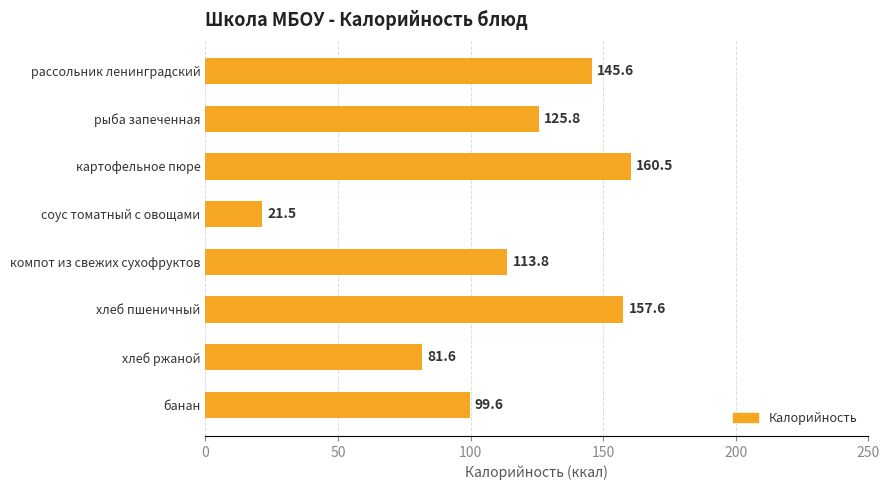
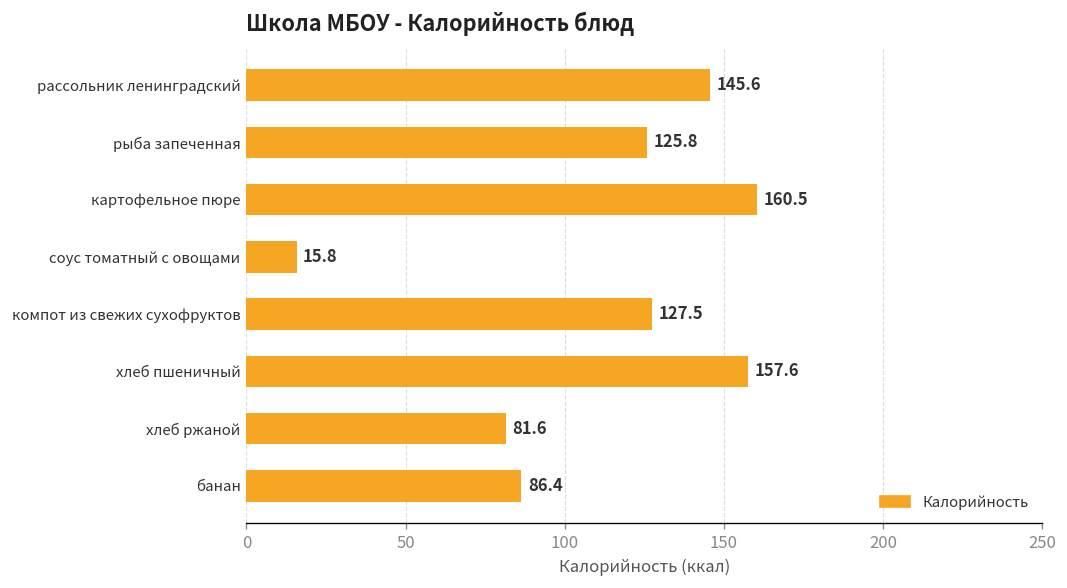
  {
    "рассольник ленинградский": 145.6,
    "рыба запеченная": 125.8,
    "картофельное пюре": 160.5,
-   "соус томатный с овощами": 21.5,
-   "компот из свежих сухофруктов": 113.8,
+   "соус томатный с овощами": 15.8,
+   "компот из свежих сухофруктов": 127.5,
    "хлеб пшеничный": 157.6,
    "хлеб ржаной": 81.6,
-   "банан": 99.6
+   "банан": 86.4
  }
